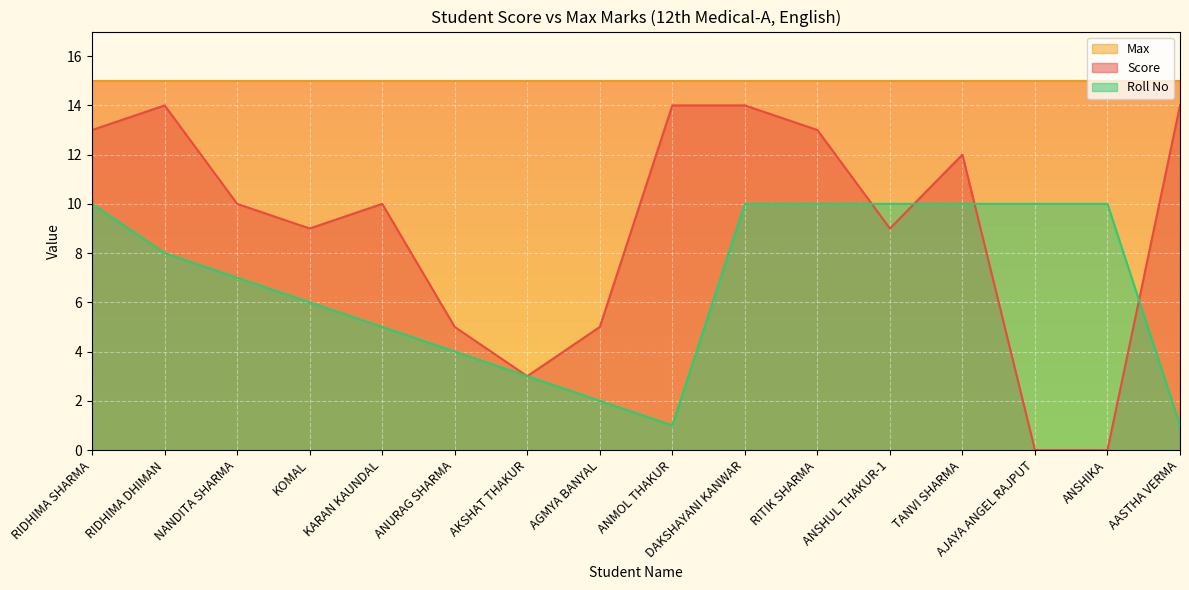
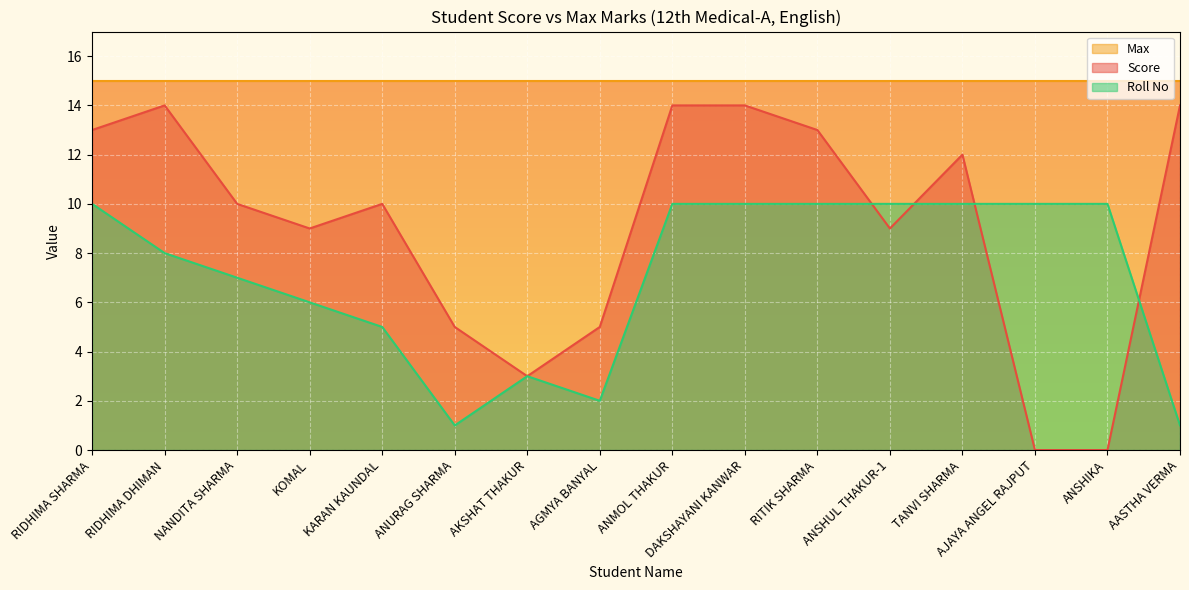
  {
    "Max": {
      "RIDHIMA SHARMA": 15,
      "RIDHIMA DHIMAN": 15,
      "NANDITA SHARMA": 15,
      "KOMAL": 15,
      "KARAN KAUNDAL": 15,
      "ANURAG SHARMA": 15,
      "AKSHAT THAKUR": 15,
      "AGMYA BANYAL": 15,
      "ANMOL THAKUR": 15,
      "DAKSHAYANI KANWAR": 15,
      "RITIK SHARMA": 15,
      "ANSHUL THAKUR-1": 15,
      "TANVI SHARMA": 15,
      "AJAYA ANGEL RAJPUT": 15,
      "AASTHA VERMA": 15
    },
    "Score": {
      "RIDHIMA SHARMA": 13,
      "RIDHIMA DHIMAN": 14,
      "NANDITA SHARMA": 10,
      "KOMAL": 9,
      "KARAN KAUNDAL": 10,
      "ANURAG SHARMA": 5,
      "AGMYA BANYAL": 5,
      "ANMOL THAKUR": 14,
      "DAKSHAYANI KANWAR": 14,
      "RITIK SHARMA": 13,
      "ANSHUL THAKUR-1": 9,
      "TANVI SHARMA": 12,
      "AJAYA ANGEL RAJPUT": 0,
      "ANSHIKA": 0,
      "AASTHA VERMA": 14
    },
    "Roll No": {
      "RIDHIMA SHARMA": 10,
      "RIDHIMA DHIMAN": 8,
      "NANDITA SHARMA": 7,
      "KOMAL": 6,
      "KARAN KAUNDAL": 5,
-     "ANURAG SHARMA": 4,
+     "ANURAG SHARMA": 1,
      "AGMYA BANYAL": 2,
-     "ANMOL THAKUR": 1,
+     "ANMOL THAKUR": 10,
      "DAKSHAYANI KANWAR": 10,
      "RITIK SHARMA": 10,
      "ANSHUL THAKUR-1": 10,
      "TANVI SHARMA": 10,
      "AJAYA ANGEL RAJPUT": 10,
      "ANSHIKA": 10,
      "AASTHA VERMA": 1
    }
  }
